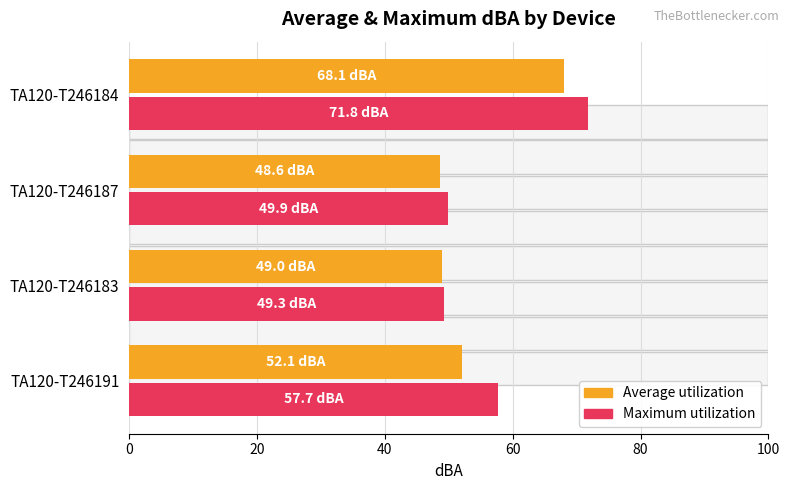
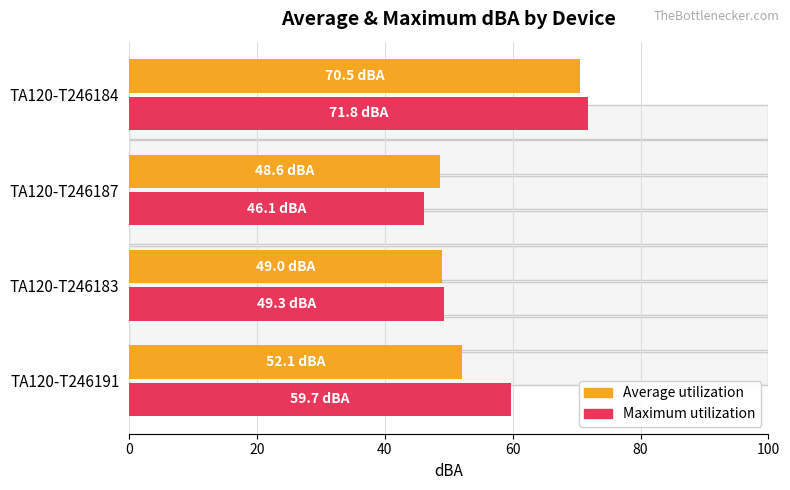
  {
    "Average utilization": {
-     "TA120-T246184": 68.1,
+     "TA120-T246184": 70.5,
      "TA120-T246187": 48.6,
      "TA120-T246183": 49.0,
      "TA120-T246191": 52.1
    },
    "Maximum utilization": {
      "TA120-T246184": 71.8,
-     "TA120-T246187": 49.9,
+     "TA120-T246187": 46.1,
      "TA120-T246183": 49.3,
-     "TA120-T246191": 57.7
+     "TA120-T246191": 59.7
    }
  }
